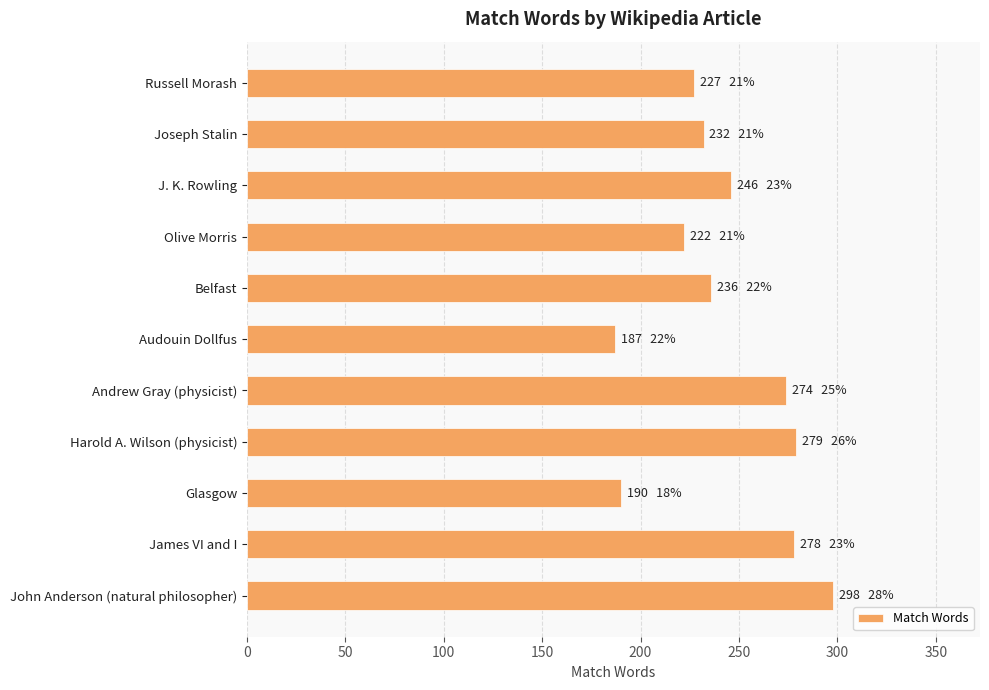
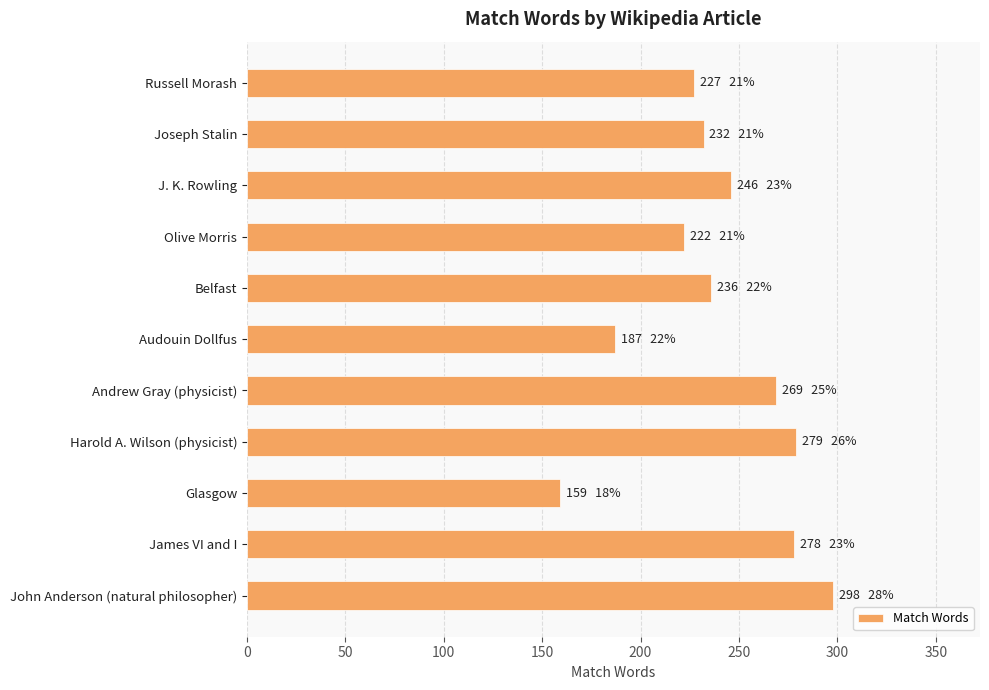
  {
    "Russell Morash": 227,
    "Joseph Stalin": 232,
    "J. K. Rowling": 246,
    "Olive Morris": 222,
    "Belfast": 236,
    "Audouin Dollfus": 187,
-   "Andrew Gray (physicist)": 274,
+   "Andrew Gray (physicist)": 269,
    "Harold A. Wilson (physicist)": 279,
-   "Glasgow": 190,
+   "Glasgow": 159,
    "James VI and I": 278,
    "John Anderson (natural philosopher)": 298
  }
